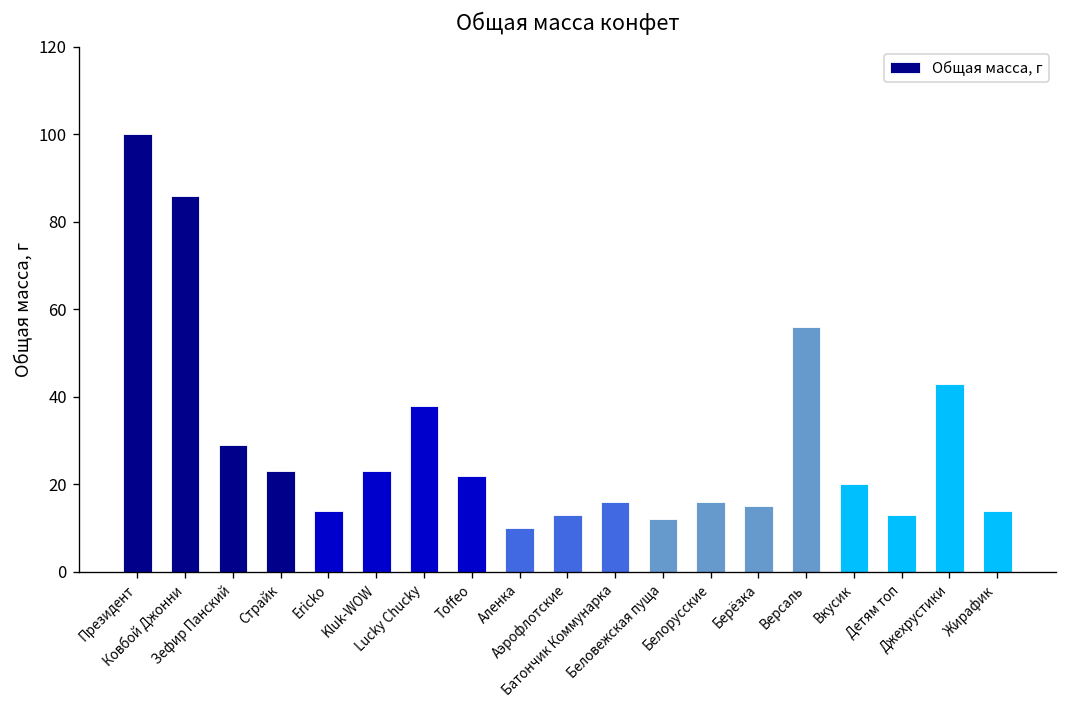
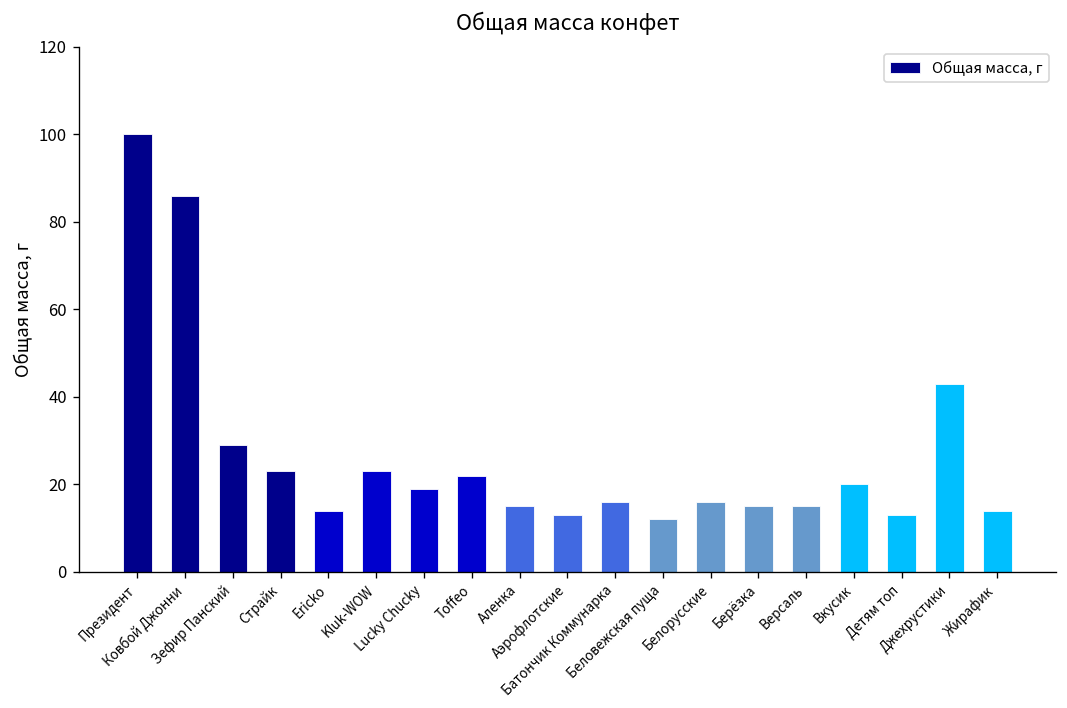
  {
    "Президент": 100,
    "Ковбой Джонни": 86,
    "Зефир Панский": 29,
    "Страйк": 23,
    "Ericko": 14,
    "Kluk-WOW": 23,
-   "Lucky Chucky": 38,
+   "Lucky Chucky": 19,
    "Toffeo": 22,
-   "Аленка": 10,
+   "Аленка": 15,
    "Аэрофлотские": 13,
    "Батончик Коммунарка": 16,
    "Беловежская пуща": 12,
    "Белорусские": 16,
    "Берёзка": 15,
-   "Версаль": 56,
+   "Версаль": 15,
    "Вкусик": 20,
    "Детям топ": 13,
    "Джехрустики": 43,
    "Жирафик": 14
  }
